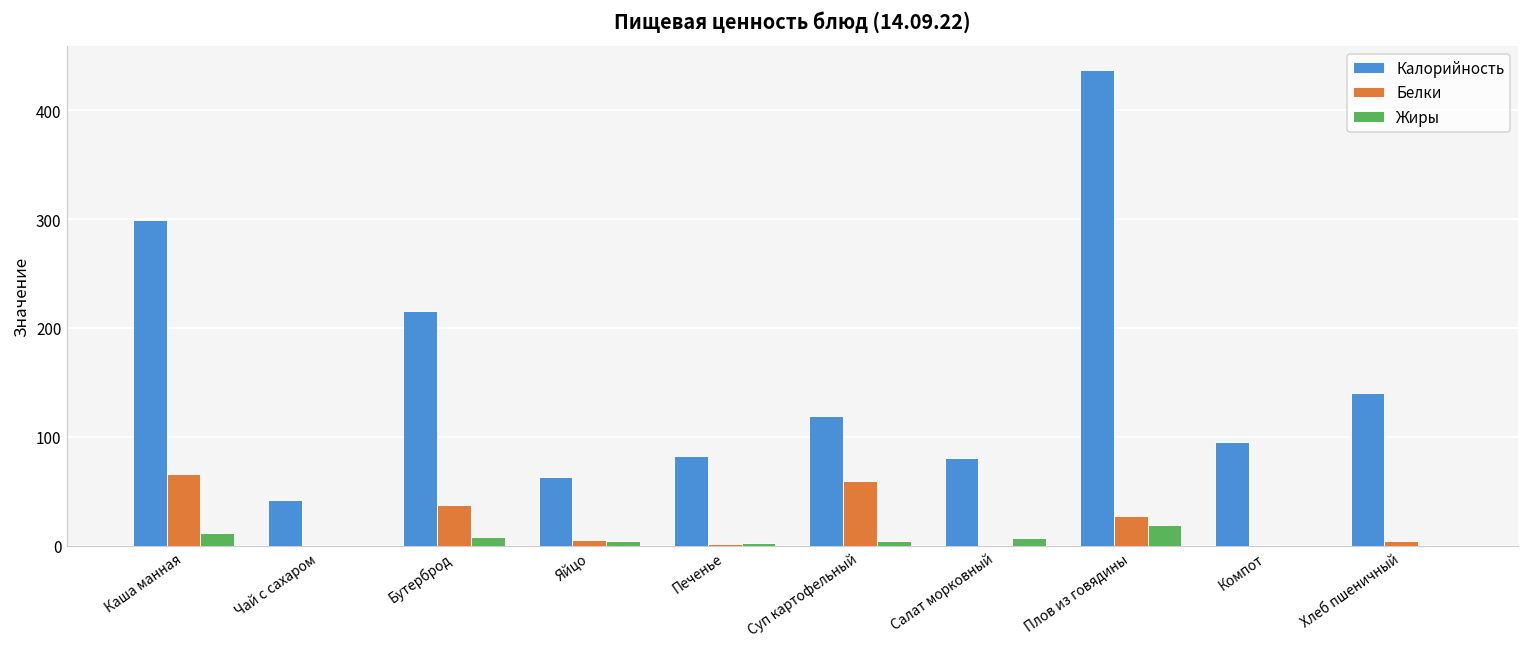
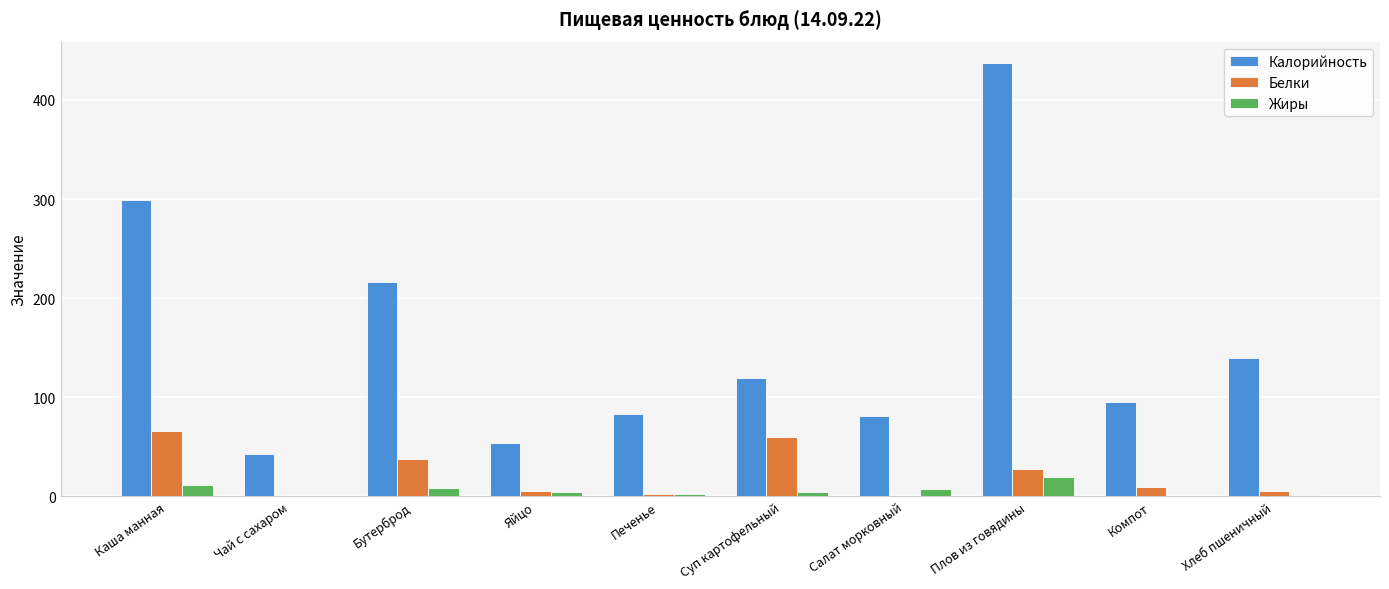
  {
    "Калорийность": {
      "Каша манная": 300,
      "Чай с сахаром": 40,
      "Бутерброд": 220,
-     "Яйцо": 60,
+     "Яйцо": 50,
      "Печенье": 80,
      "Суп картофельный": 120,
      "Салат морковный": 80,
      "Плов из говядины": 440,
      "Компот": 100,
      "Хлеб пшеничный": 140
    },
    "Белки": {
      "Каша манная": 70,
      "Бутерброд": 40,
      "Яйцо": 10,
      "Суп картофельный": 60,
      "Плов из говядины": 30,
-     "Компот": 0,
+     "Компот": 10,
      "Хлеб пшеничный": 10
    },
    "Жиры": {
      "Каша манная": 10,
      "Бутерброд": 10,
      "Яйцо": 0,
      "Суп картофельный": 0,
      "Салат морковный": 10,
      "Плов из говядины": 20
    }
  }
